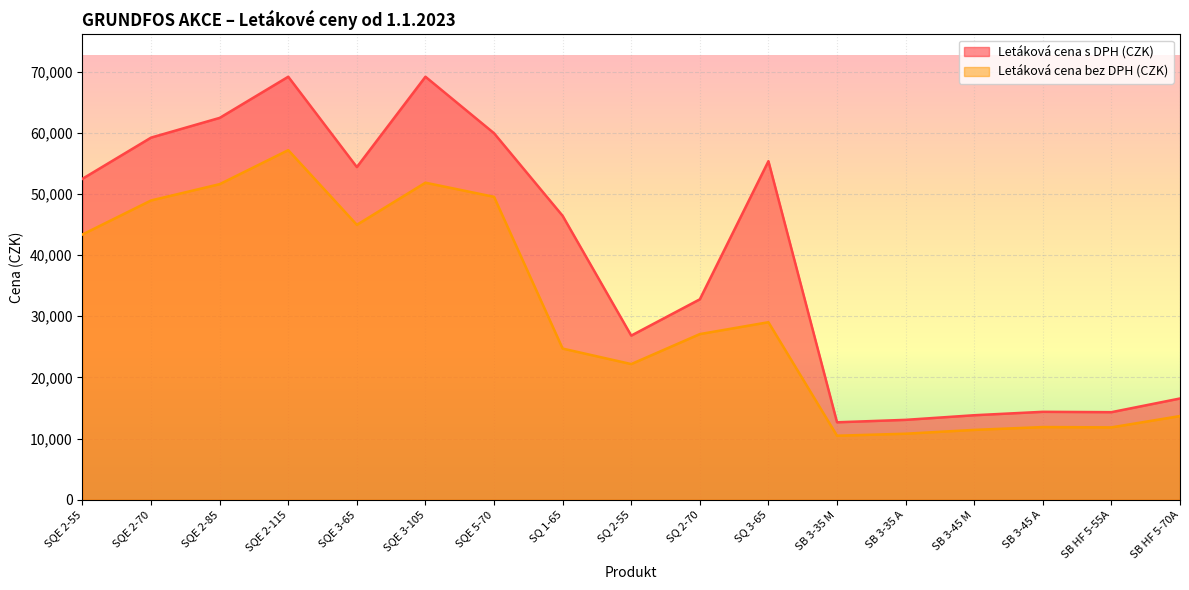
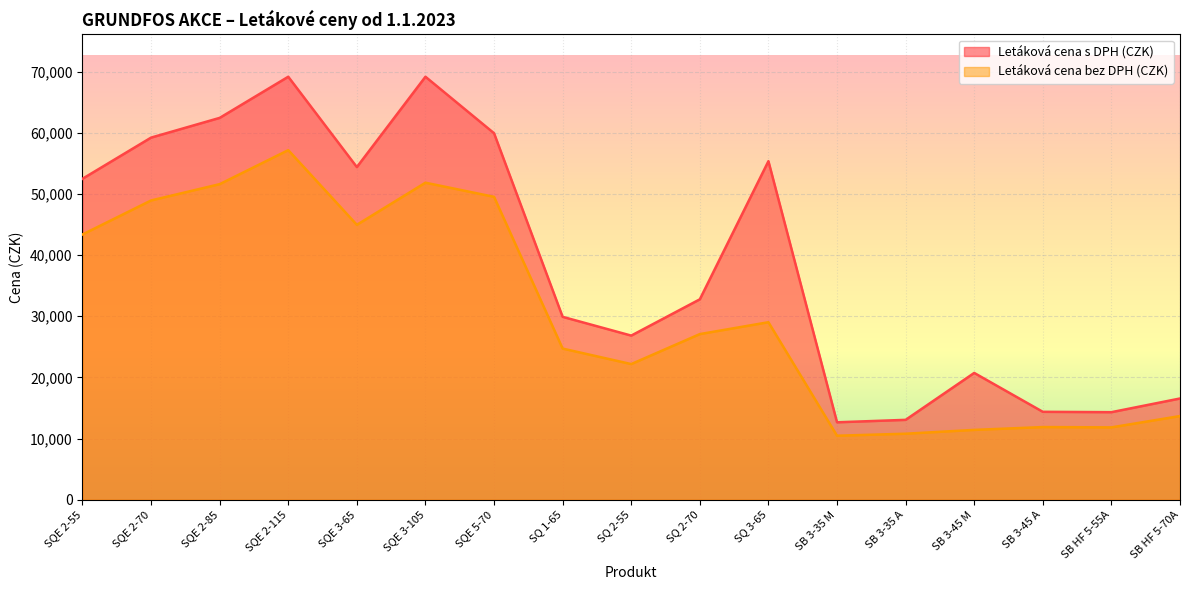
  {
    "Letáková cena s DPH (CZK)": {
      "SQE 2-55": "52,000",
      "SQE 2-70": "59,000",
      "SQE 2-85": "62,000",
      "SQE 2-115": "69,000",
      "SQE 3-65": "54,000",
      "SQE 3-105": "69,000",
      "SQE 5-70": "60,000",
-     "SQ 1-65": "46,000",
+     "SQ 1-65": "30,000",
      "SQ 2-55": "27,000",
      "SQ 2-70": "33,000",
      "SQ 3-65": "55,000",
      "SB 3-35 M": "13,000",
      "SB 3-35 A": "13,000",
-     "SB 3-45 M": "14,000",
+     "SB 3-45 M": "21,000",
      "SB 3-45 A": "14,000",
      "SB HF 5-55A": "14,000",
      "SB HF 5-70A": "17,000"
    },
    "Letáková cena bez DPH (CZK)": {
      "SQE 2-55": "43,000",
      "SQE 2-70": "49,000",
      "SQE 2-85": "52,000",
      "SQE 2-115": "57,000",
      "SQE 3-65": "45,000",
      "SQE 3-105": "52,000",
      "SQE 5-70": "50,000",
      "SQ 1-65": "25,000",
      "SQ 2-55": "22,000",
      "SQ 2-70": "27,000",
      "SQ 3-65": "29,000",
      "SB 3-35 M": "10,000",
      "SB 3-35 A": "11,000",
      "SB 3-45 M": "11,000",
      "SB 3-45 A": "12,000",
      "SB HF 5-55A": "12,000",
      "SB HF 5-70A": "14,000"
    }
  }
